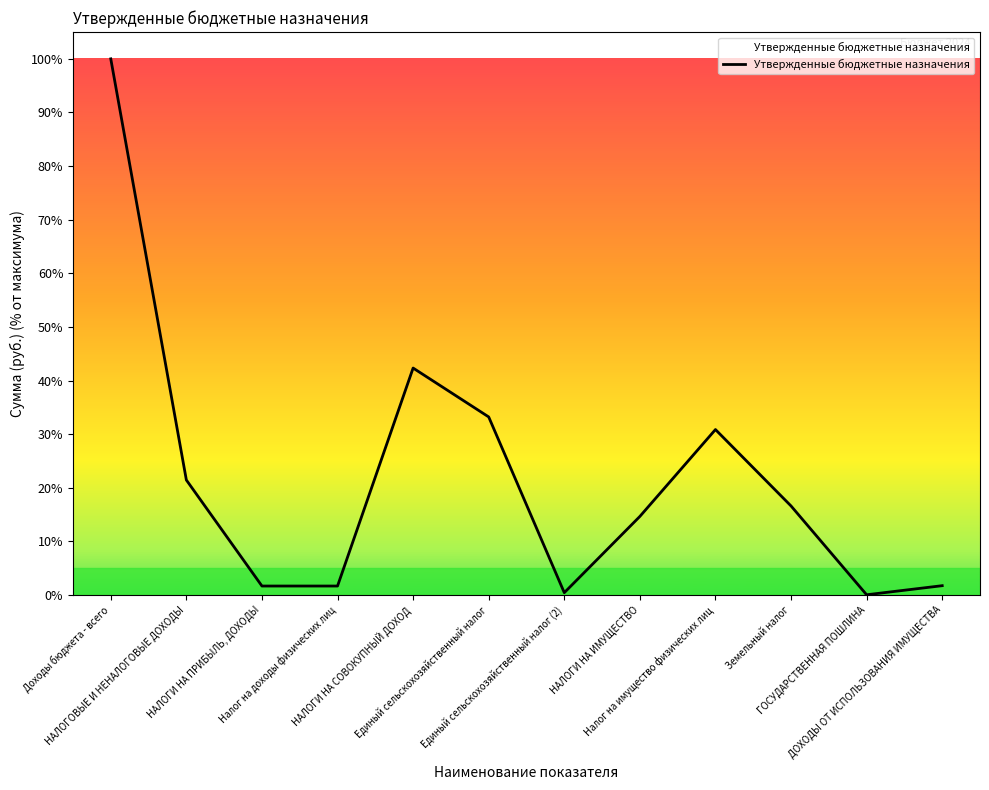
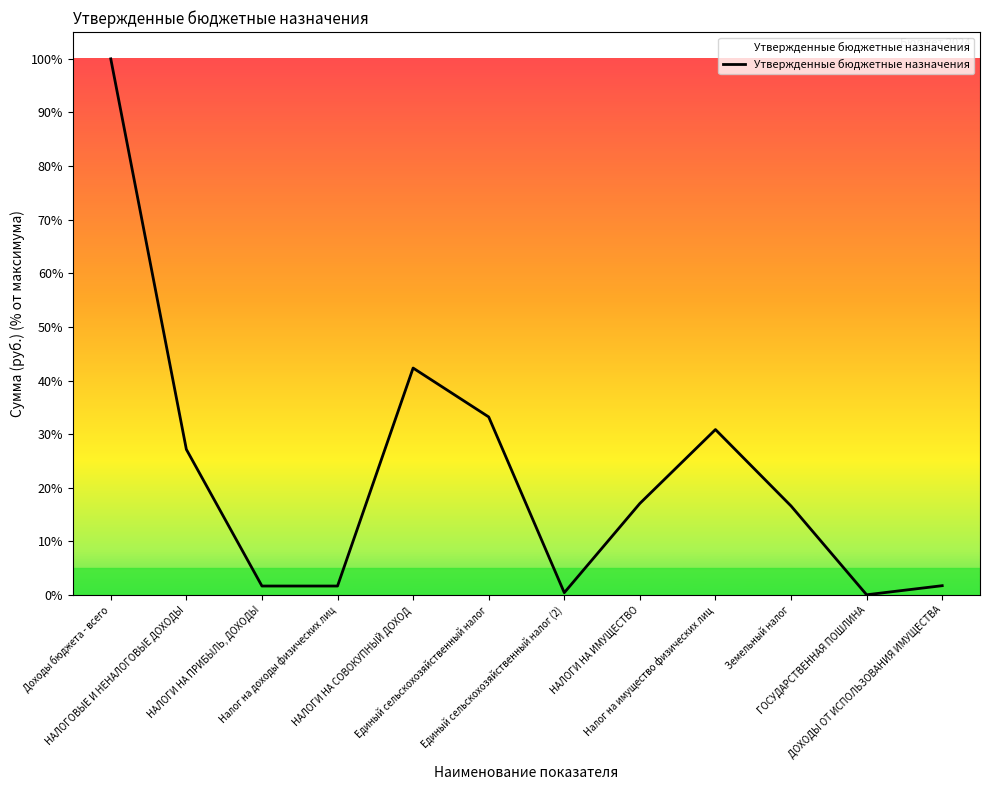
  {
    "Доходы бюджета - всего": "100%",
-   "НАЛОГОВЫЕ И НЕНАЛОГОВЫЕ ДОХОДЫ": "21%",
+   "НАЛОГОВЫЕ И НЕНАЛОГОВЫЕ ДОХОДЫ": "27%",
    "НАЛОГИ НА СОВОКУПНЫЙ ДОХОД": "42%",
    "Единый сельскохозяйственный налог": "33%",
-   "НАЛОГИ НА ИМУЩЕСТВО": "15%",
+   "НАЛОГИ НА ИМУЩЕСТВО": "17%",
    "Налог на имущество физических лиц": "31%",
    "Земельный налог": "17%"
  }
